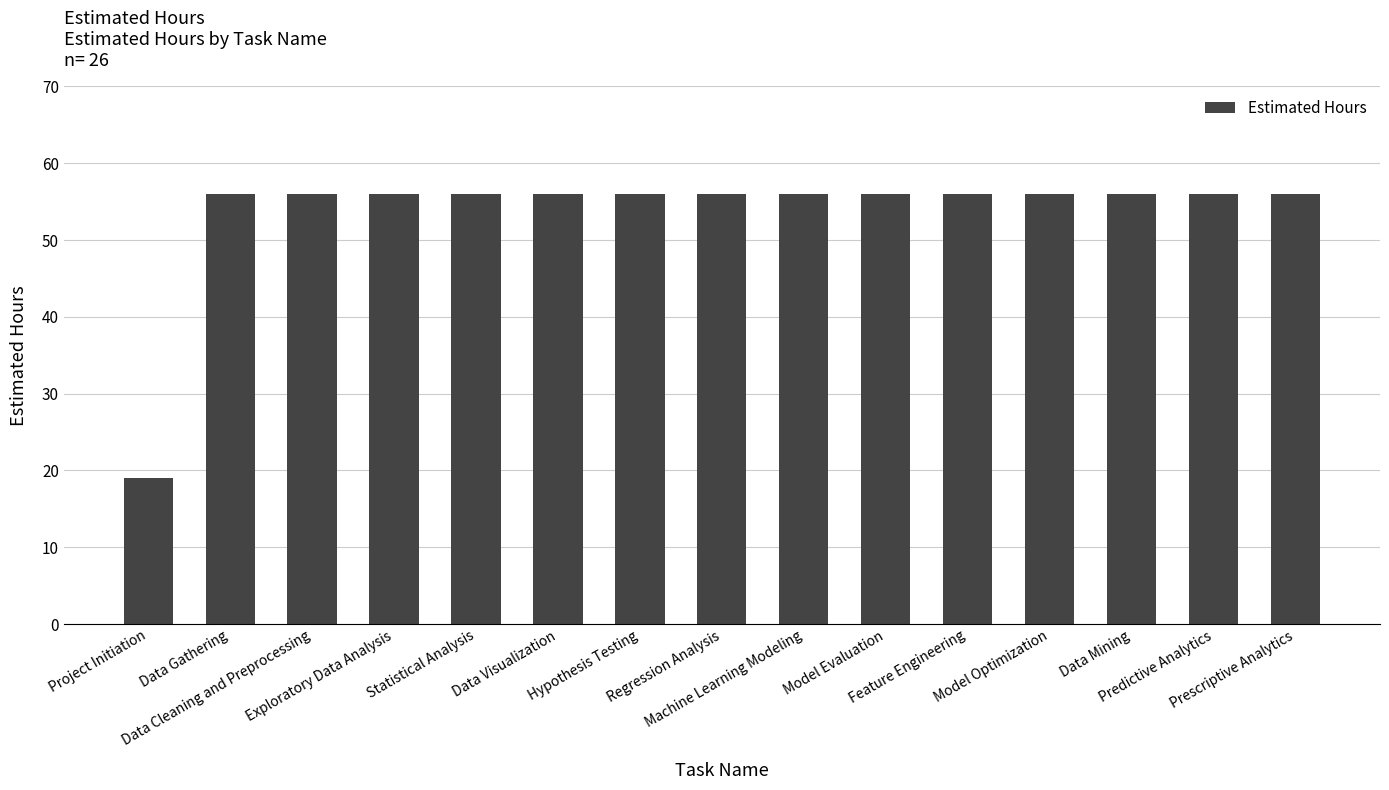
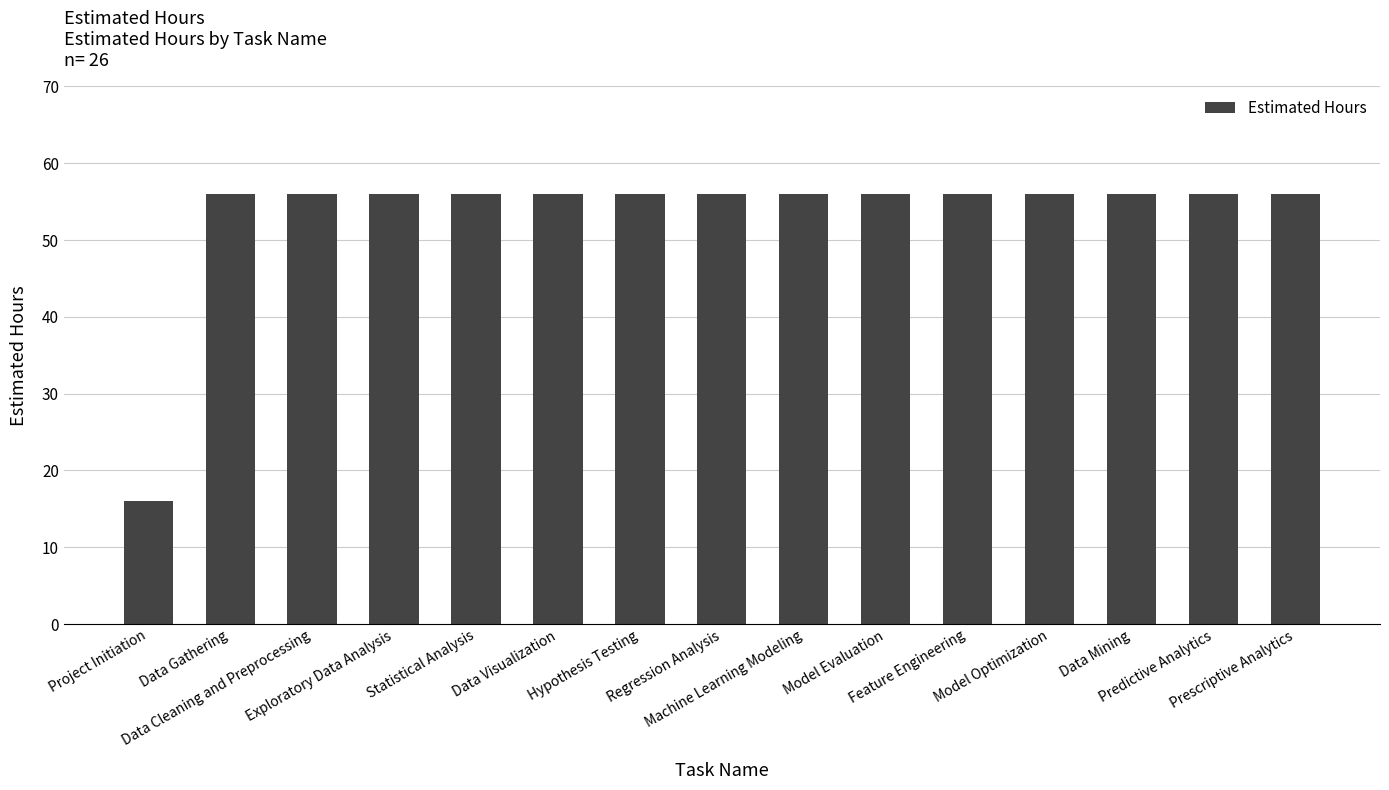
  {
-   "Project Initiation": 19,
+   "Project Initiation": 16,
    "Data Gathering": 56,
    "Data Cleaning and Preprocessing": 56,
    "Exploratory Data Analysis": 56,
    "Statistical Analysis": 56,
    "Data Visualization": 56,
    "Hypothesis Testing": 56,
    "Regression Analysis": 56,
    "Machine Learning Modeling": 56,
    "Model Evaluation": 56,
    "Feature Engineering": 56,
    "Model Optimization": 56,
    "Data Mining": 56,
    "Predictive Analytics": 56,
    "Prescriptive Analytics": 56
  }
